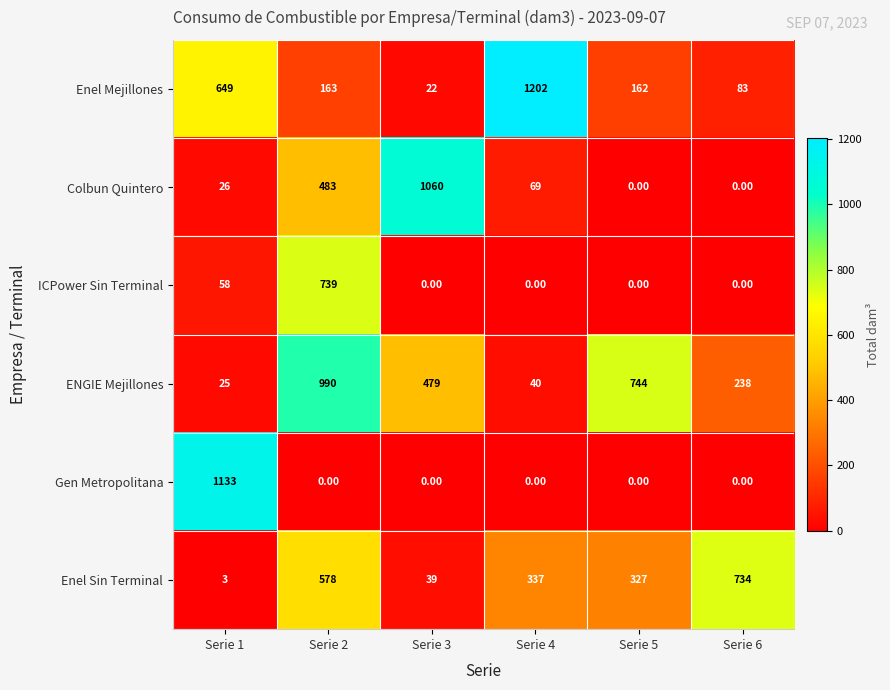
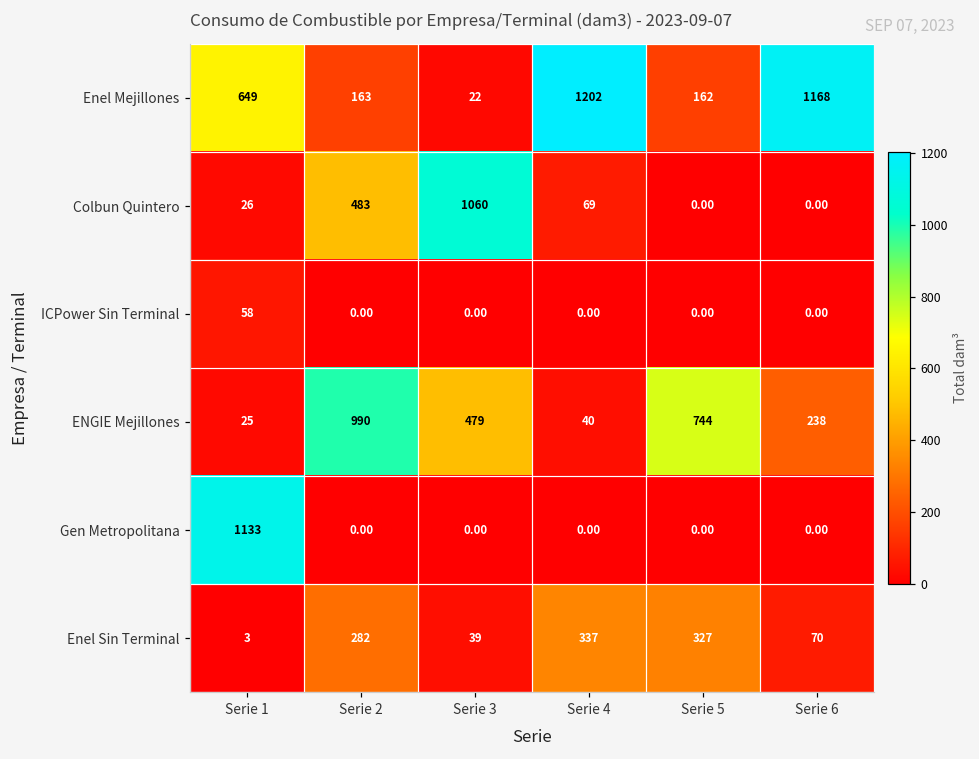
  {
    "Enel Mejillones": {
      "Serie 1": 649,
      "Serie 2": 163,
      "Serie 3": 22,
      "Serie 4": 1202,
      "Serie 5": 162,
-     "Serie 6": 83
+     "Serie 6": 1168
    },
    "Colbun Quintero": {
      "Serie 1": 26,
      "Serie 2": 483,
      "Serie 3": 1060,
      "Serie 4": 69,
      "Serie 5": 0.00,
      "Serie 6": 0.00
    },
    "ICPower Sin Terminal": {
      "Serie 1": 58,
-     "Serie 2": 739,
+     "Serie 2": 0.00,
      "Serie 3": 0.00,
      "Serie 4": 0.00,
      "Serie 5": 0.00,
      "Serie 6": 0.00
    },
    "ENGIE Mejillones": {
      "Serie 1": 25,
      "Serie 2": 990,
      "Serie 3": 479,
      "Serie 4": 40,
      "Serie 5": 744,
      "Serie 6": 238
    },
    "Gen Metropolitana": {
      "Serie 1": 1133,
      "Serie 2": 0.00,
      "Serie 3": 0.00,
      "Serie 4": 0.00,
      "Serie 5": 0.00,
      "Serie 6": 0.00
    },
    "Enel Sin Terminal": {
      "Serie 1": 3,
-     "Serie 2": 578,
+     "Serie 2": 282,
      "Serie 3": 39,
      "Serie 4": 337,
      "Serie 5": 327,
-     "Serie 6": 734
+     "Serie 6": 70
    }
  }
